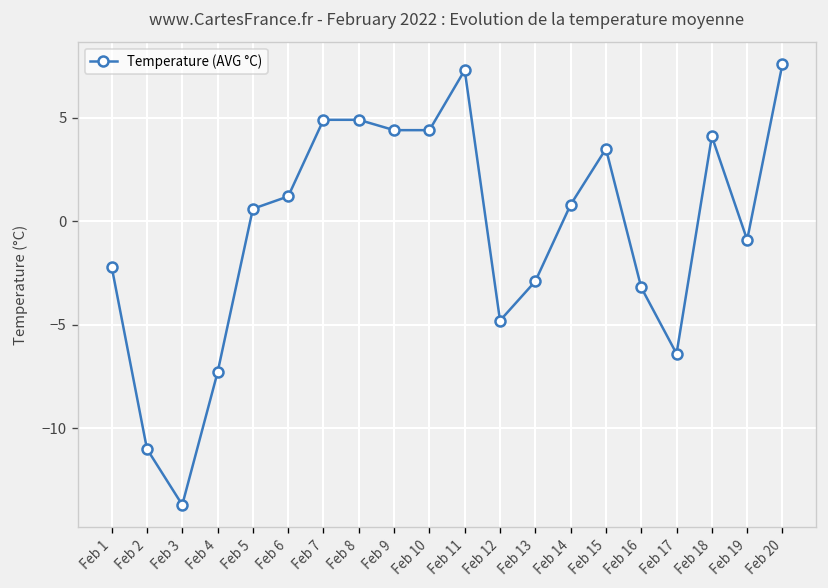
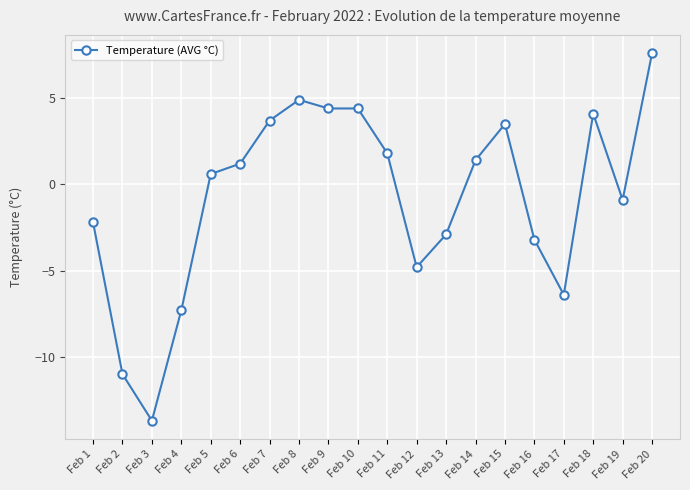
  {
    "Feb 1": -2.2,
    "Feb 2": -11.0,
    "Feb 3": -13.7,
    "Feb 4": -7.3,
    "Feb 5": 0.6,
    "Feb 6": 1.2,
-   "Feb 7": 4.9,
+   "Feb 7": 3.7,
    "Feb 8": 4.9,
    "Feb 9": 4.4,
    "Feb 10": 4.4,
-   "Feb 11": 7.3,
+   "Feb 11": 1.8,
    "Feb 12": -4.8,
    "Feb 13": -2.9,
-   "Feb 14": 0.8,
+   "Feb 14": 1.4,
    "Feb 15": 3.5,
    "Feb 16": -3.2,
    "Feb 17": -6.4,
    "Feb 18": 4.1,
    "Feb 19": -0.9,
    "Feb 20": 7.6
  }
